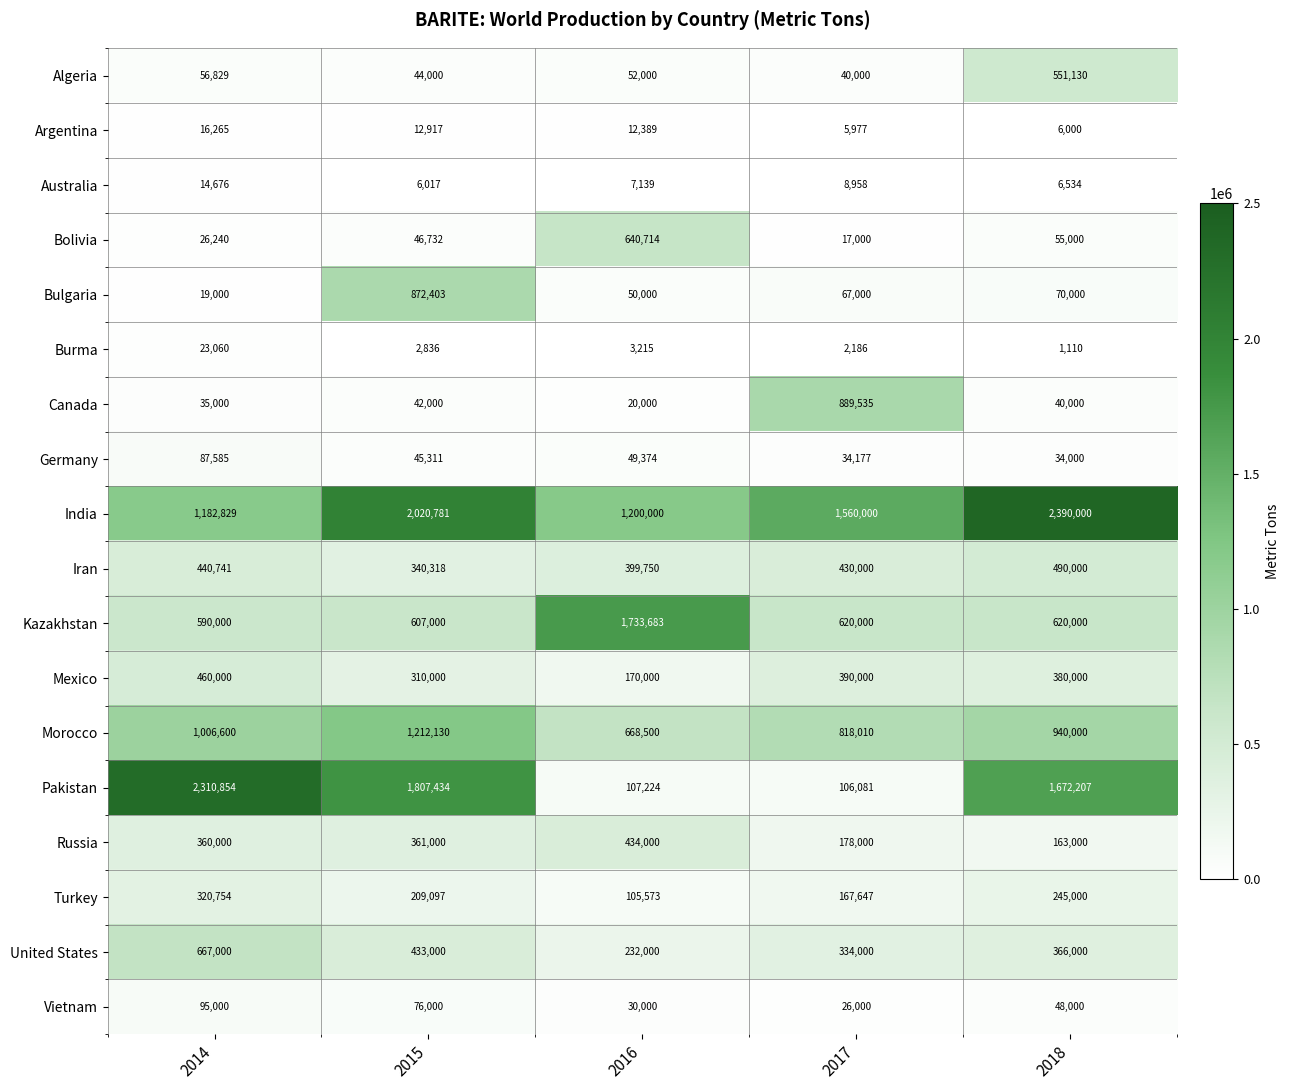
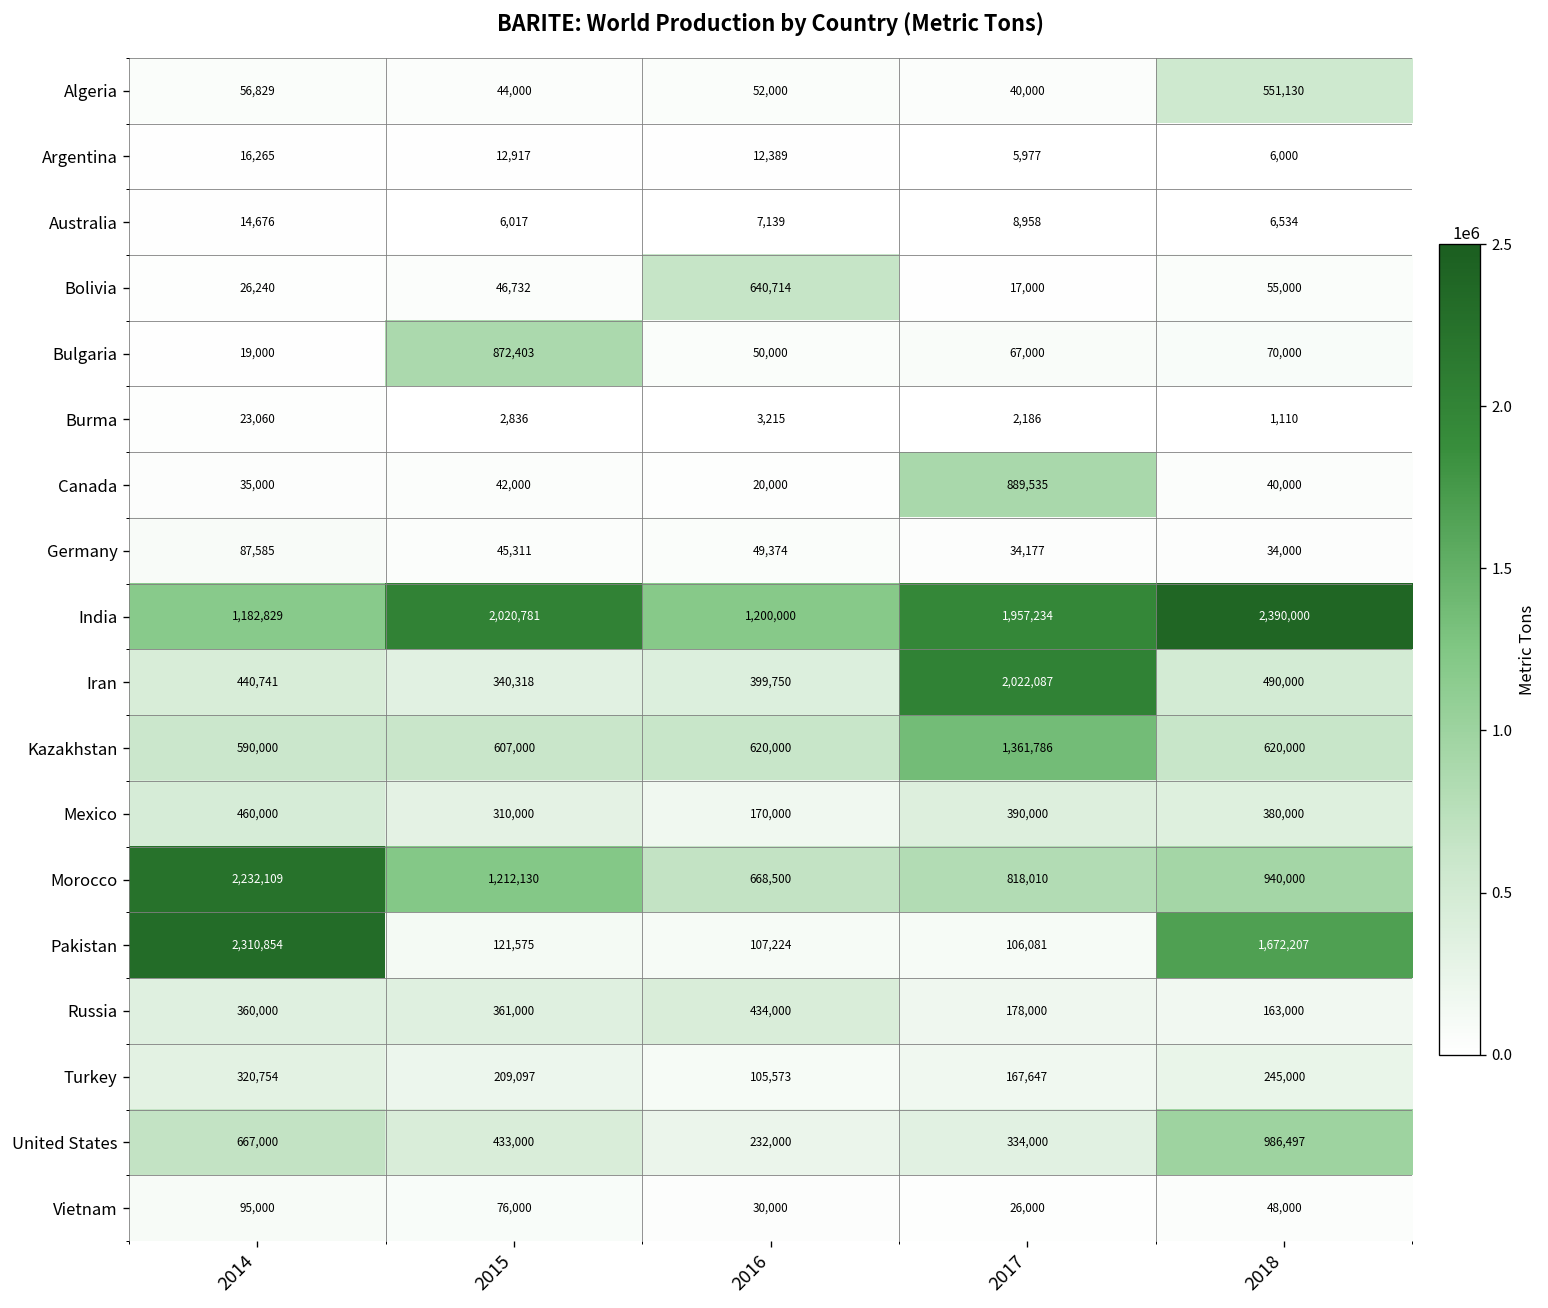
  {
    "Algeria": {
      "2014": "56,829",
      "2015": "44,000",
      "2016": "52,000",
      "2017": "40,000",
      "2018": "551,130"
    },
    "Argentina": {
      "2014": "16,265",
      "2015": "12,917",
      "2016": "12,389",
      "2017": "5,977",
      "2018": "6,000"
    },
    "Australia": {
      "2014": "14,676",
      "2015": "6,017",
      "2016": "7,139",
      "2017": "8,958",
      "2018": "6,534"
    },
    "Bolivia": {
      "2014": "26,240",
      "2015": "46,732",
      "2016": "640,714",
      "2017": "17,000",
      "2018": "55,000"
    },
    "Bulgaria": {
      "2014": "19,000",
      "2015": "872,403",
      "2016": "50,000",
      "2017": "67,000",
      "2018": "70,000"
    },
    "Burma": {
      "2014": "23,060",
      "2015": "2,836",
      "2016": "3,215",
      "2017": "2,186",
      "2018": "1,110"
    },
    "Canada": {
      "2014": "35,000",
      "2015": "42,000",
      "2016": "20,000",
      "2017": "889,535",
      "2018": "40,000"
    },
    "Germany": {
      "2014": "87,585",
      "2015": "45,311",
      "2016": "49,374",
      "2017": "34,177",
      "2018": "34,000"
    },
    "India": {
      "2014": "1,182,829",
      "2015": "2,020,781",
      "2016": "1,200,000",
-     "2017": "1,560,000",
+     "2017": "1,957,234",
      "2018": "2,390,000"
    },
    "Iran": {
      "2014": "440,741",
      "2015": "340,318",
      "2016": "399,750",
-     "2017": "430,000",
+     "2017": "2,022,087",
      "2018": "490,000"
    },
    "Kazakhstan": {
      "2014": "590,000",
      "2015": "607,000",
-     "2016": "1,733,683",
-     "2017": "620,000",
+     "2016": "620,000",
+     "2017": "1,361,786",
      "2018": "620,000"
    },
    "Mexico": {
      "2014": "460,000",
      "2015": "310,000",
      "2016": "170,000",
      "2017": "390,000",
      "2018": "380,000"
    },
    "Morocco": {
-     "2014": "1,006,600",
+     "2014": "2,232,109",
      "2015": "1,212,130",
      "2016": "668,500",
      "2017": "818,010",
      "2018": "940,000"
    },
    "Pakistan": {
      "2014": "2,310,854",
-     "2015": "1,807,434",
+     "2015": "121,575",
      "2016": "107,224",
      "2017": "106,081",
      "2018": "1,672,207"
    },
    "Russia": {
      "2014": "360,000",
      "2015": "361,000",
      "2016": "434,000",
      "2017": "178,000",
      "2018": "163,000"
    },
    "Turkey": {
      "2014": "320,754",
      "2015": "209,097",
      "2016": "105,573",
      "2017": "167,647",
      "2018": "245,000"
    },
    "United States": {
      "2014": "667,000",
      "2015": "433,000",
      "2016": "232,000",
      "2017": "334,000",
-     "2018": "366,000"
+     "2018": "986,497"
    },
    "Vietnam": {
      "2014": "95,000",
      "2015": "76,000",
      "2016": "30,000",
      "2017": "26,000",
      "2018": "48,000"
    }
  }
